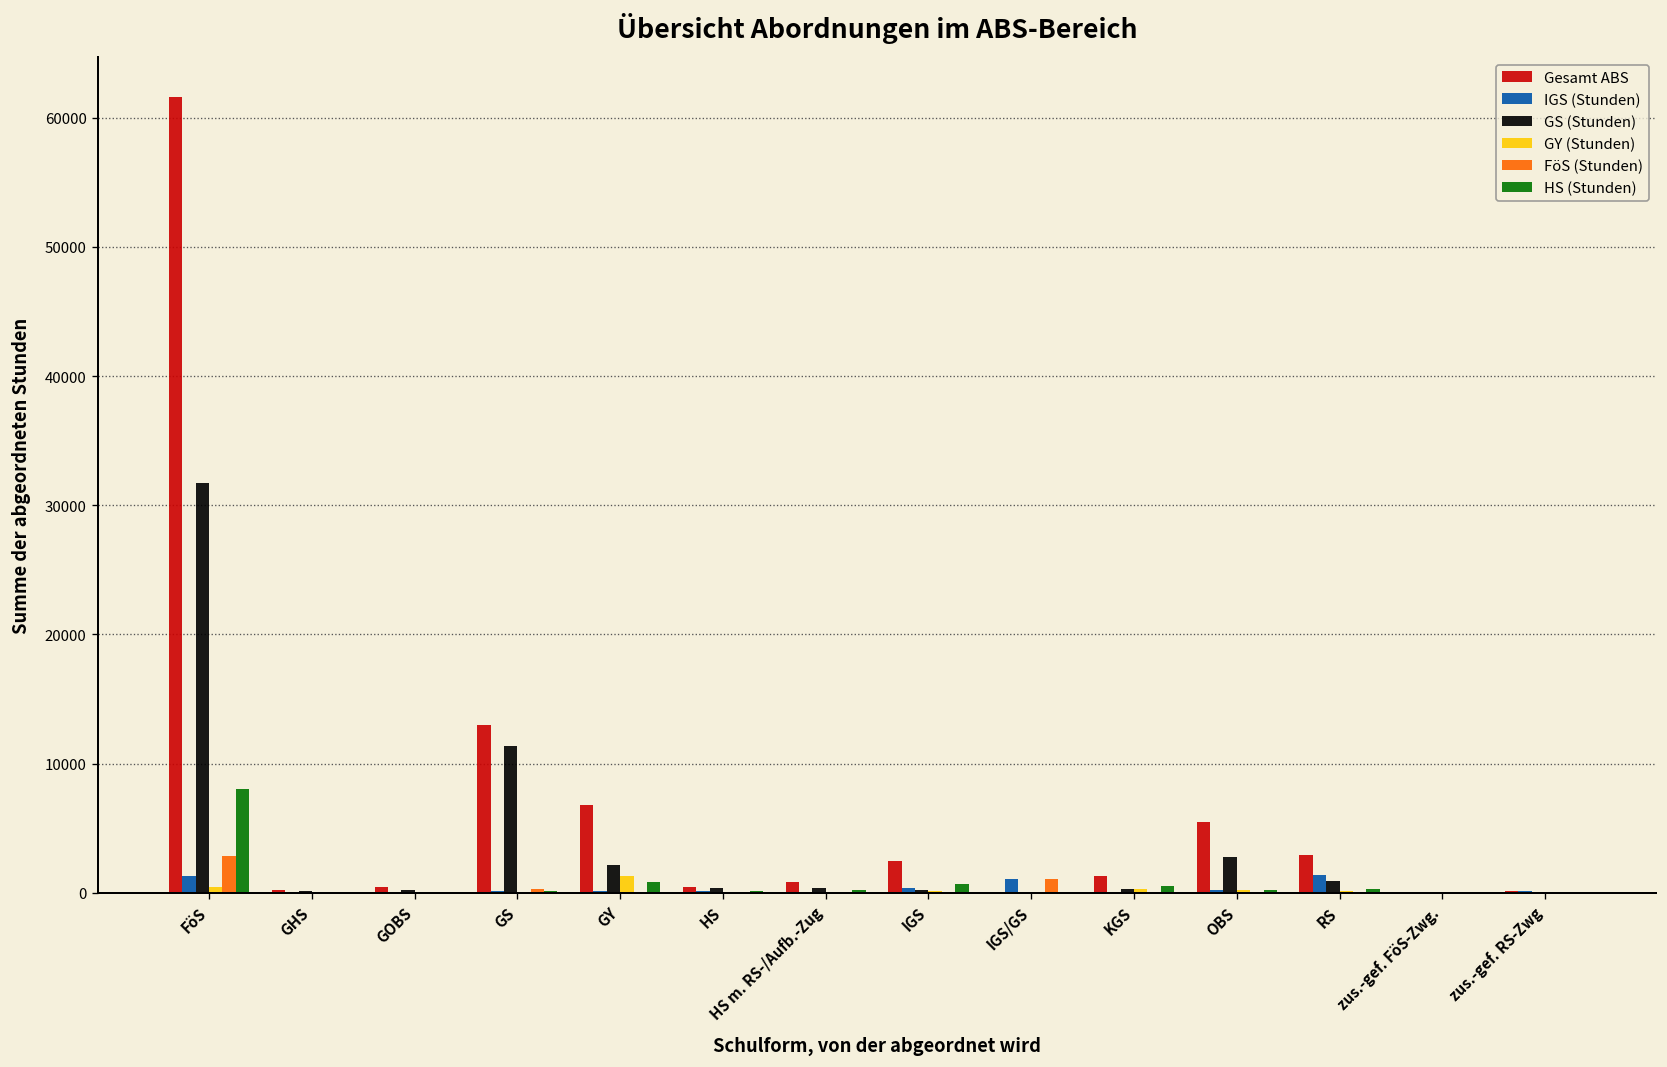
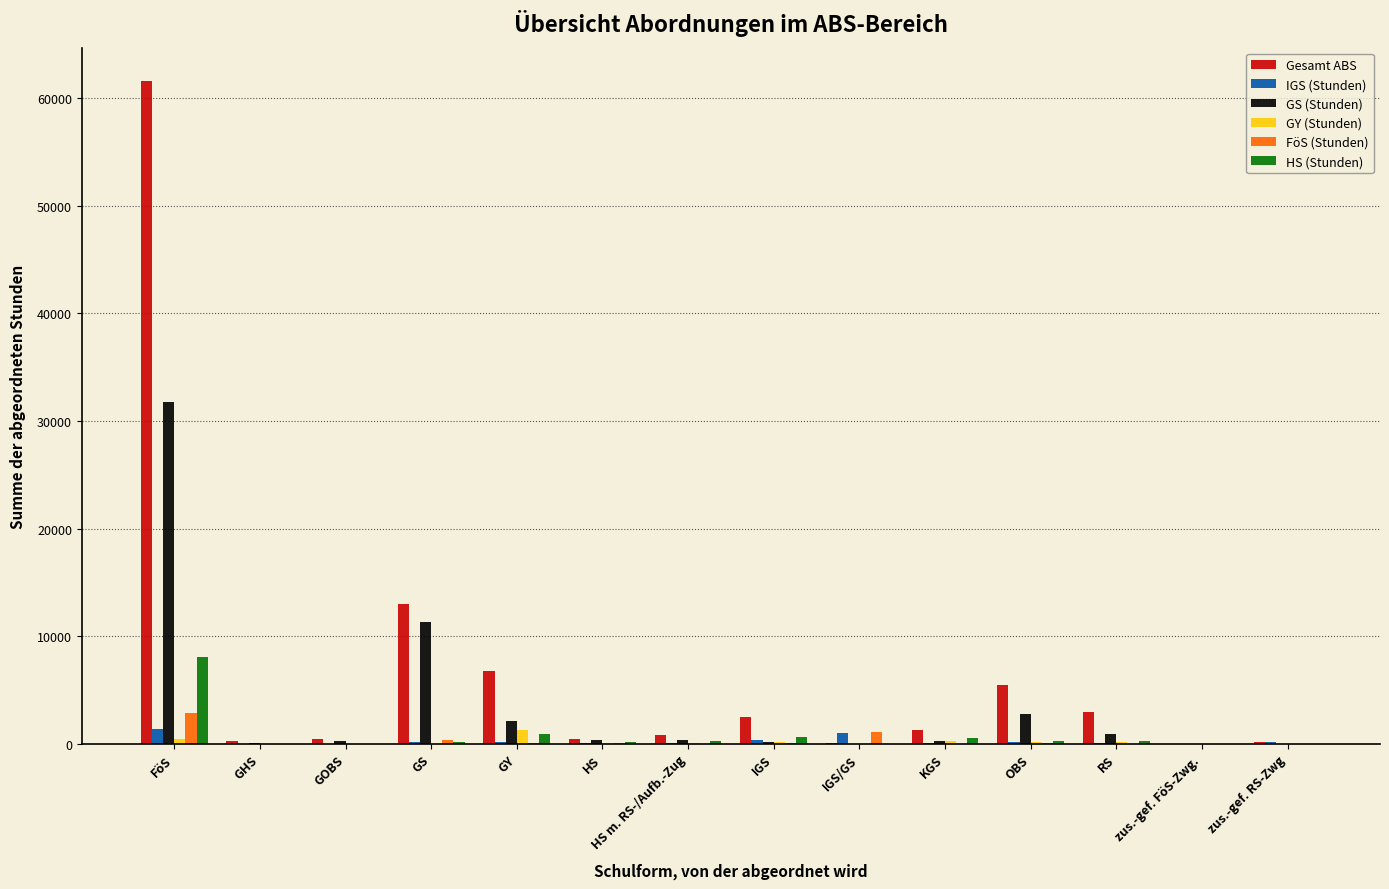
  {
    "Gesamt ABS": {
      "FöS": 61600,
      "GHS": 200,
      "GOBS": 400,
      "GS": 13000,
      "GY": 6800,
      "HS": 400,
      "HS m. RS-/Aufb.-Zug": 800,
      "IGS": 2500,
      "KGS": 1300,
      "OBS": 5500,
      "RS": 2900
    },
    "IGS (Stunden)": {
      "FöS": 1300,
      "IGS": 400,
      "IGS/GS": 1000,
-     "RS": 1400,
+     "RS": 100,
      "zus.-gef. FöS-Zwg.": 0
    },
    "GS (Stunden)": {
      "FöS": 31700,
      "GS": 11300,
      "GY": 2100,
      "HS": 400,
      "HS m. RS-/Aufb.-Zug": 300,
      "IGS/GS": 0,
      "KGS": 300,
      "OBS": 2800,
      "RS": 900,
      "zus.-gef. RS-Zwg": 0
    },
    "GY (Stunden)": {
      "FöS": 400,
      "GHS": 0,
      "GY": 1300,
      "KGS": 300,
      "zus.-gef. FöS-Zwg.": 0
    },
    "FöS (Stunden)": {
      "FöS": 2900,
      "GHS": 0,
      "GOBS": 0,
      "GS": 300,
      "HS m. RS-/Aufb.-Zug": 0,
      "IGS/GS": 1100,
      "zus.-gef. FöS-Zwg.": 0,
      "zus.-gef. RS-Zwg": 0
    },
    "HS (Stunden)": {
      "FöS": 8100,
      "GHS": 0,
      "GY": 900,
      "HS m. RS-/Aufb.-Zug": 200,
      "IGS": 700,
      "KGS": 500,
      "RS": 300,
      "zus.-gef. FöS-Zwg.": 0,
      "zus.-gef. RS-Zwg": 0
    }
  }
